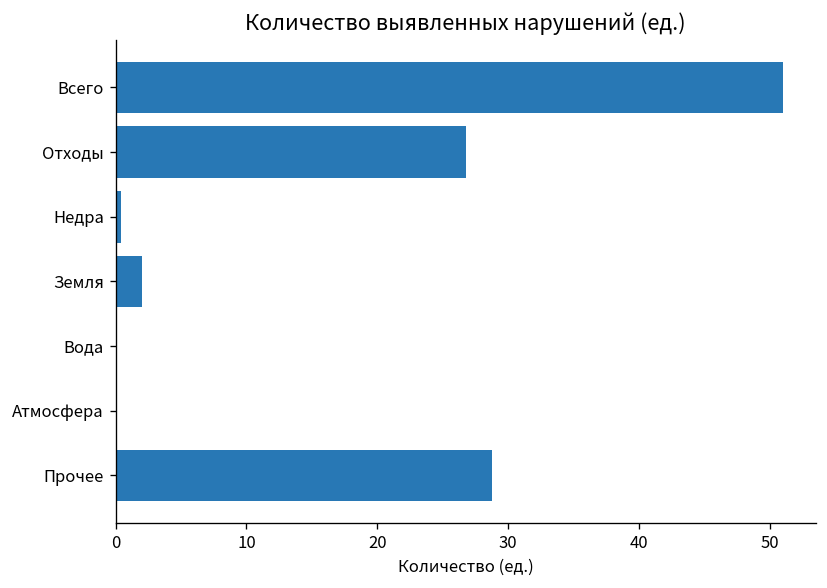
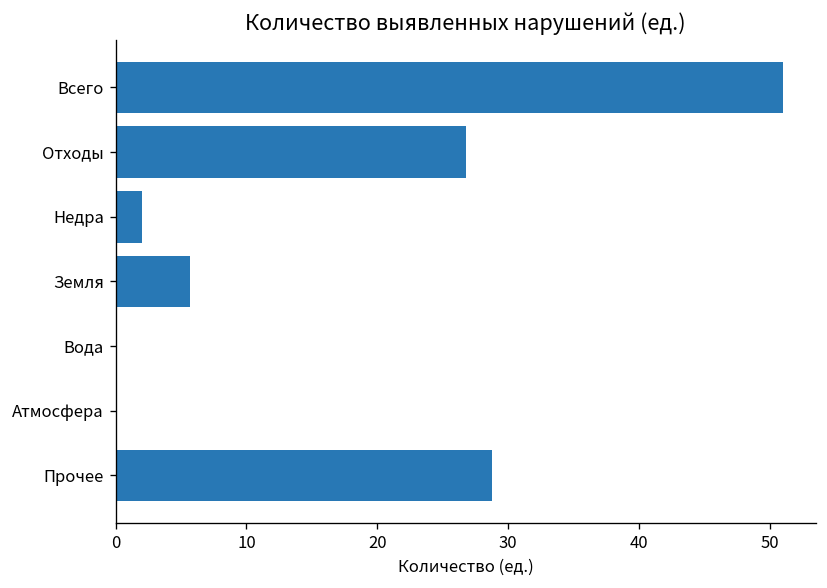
  {
    "Всего": 51.0,
    "Отходы": 26.8,
-   "Недра": 0.4,
-   "Земля": 2.0,
+   "Недра": 2.0,
+   "Земля": 5.7,
    "Вода": 0.0,
    "Атмосфера": 0.0,
    "Прочее": 28.8
  }
